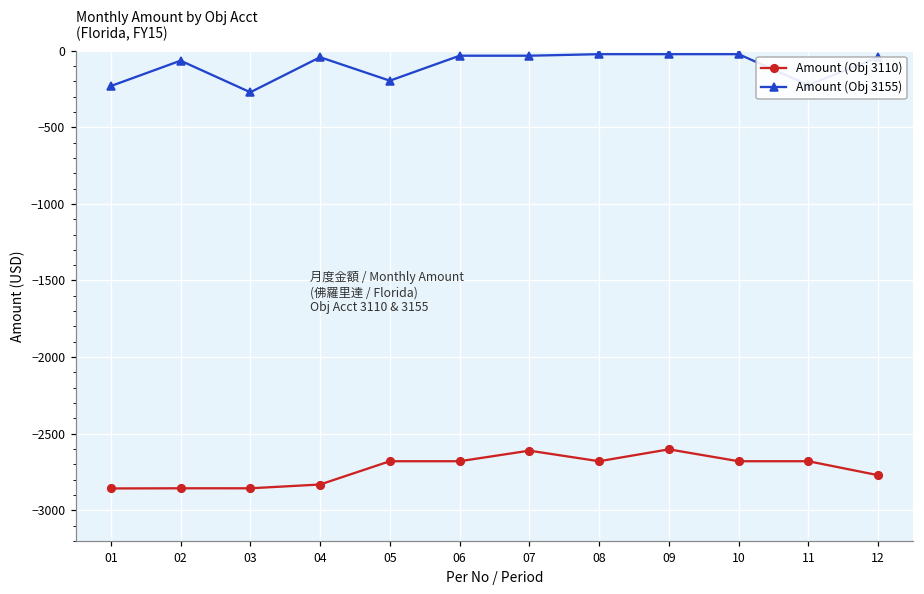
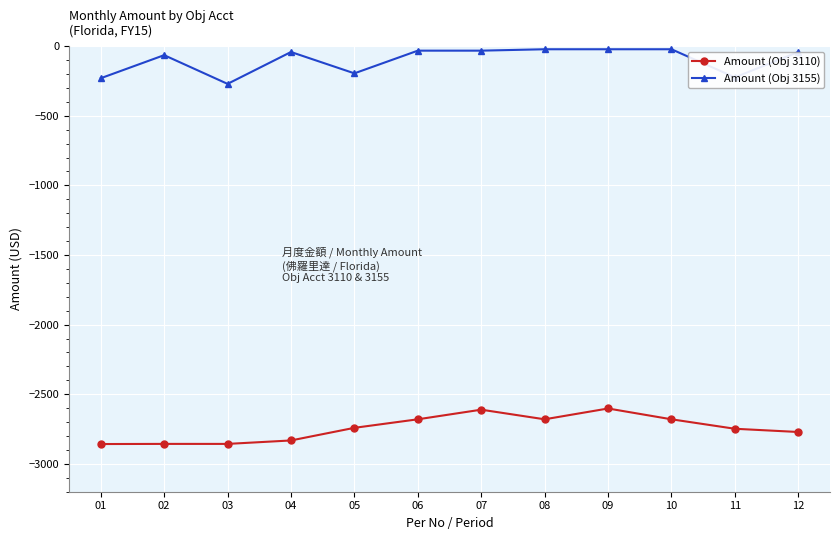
  {
    "Amount (Obj 3110)": {
      "01": -2860,
      "02": -2860,
      "03": -2860,
      "04": -2830,
-     "05": -2680,
+     "05": -2740,
      "06": -2680,
      "07": -2610,
      "08": -2680,
      "09": -2600,
      "10": -2680,
-     "11": -2680,
+     "11": -2750,
      "12": -2770
    },
    "Amount (Obj 3155)": {
      "01": -230,
      "02": -60,
      "03": -270,
      "04": -40,
      "05": -200,
      "06": -30,
      "07": -30,
      "08": -20,
      "09": -20,
      "10": -20
    }
  }
